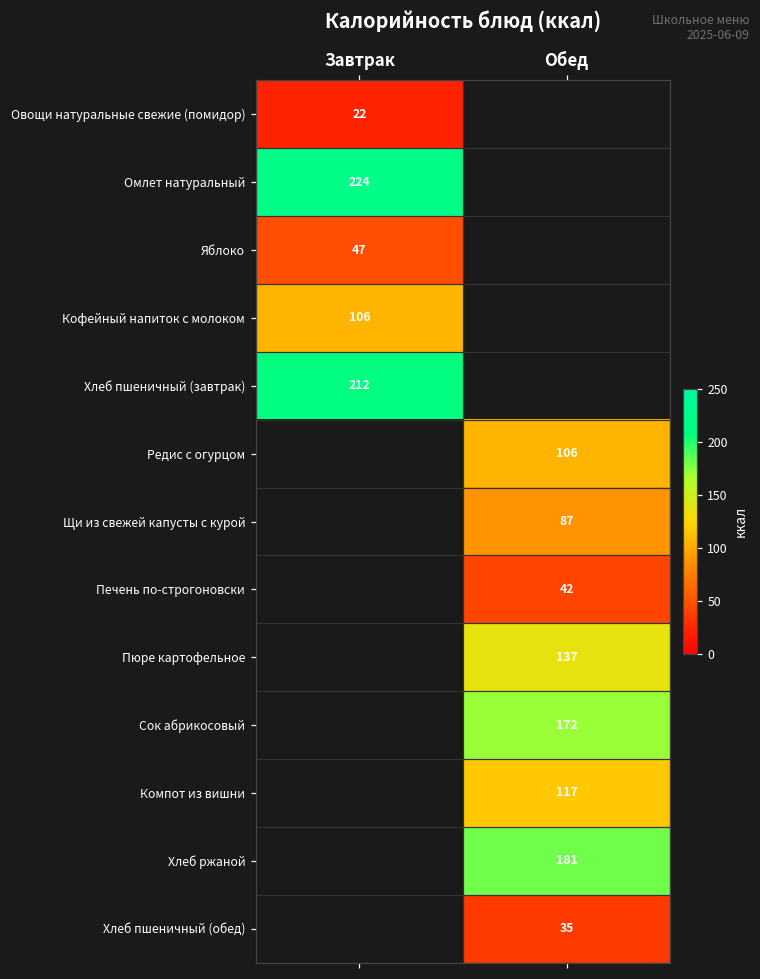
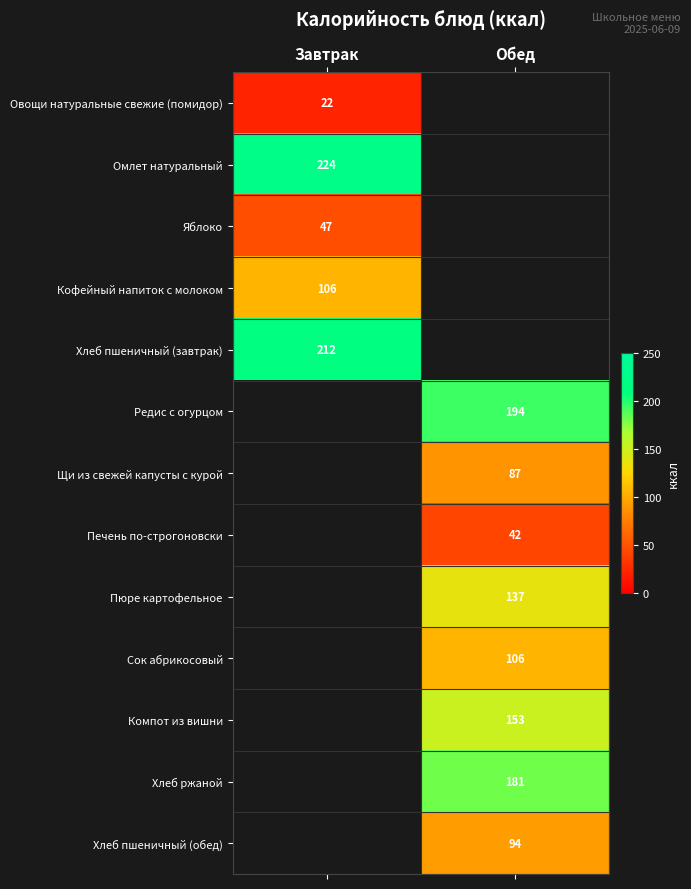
  {
    "Редис с огурцом": {
-     "Обед": 106
+     "Обед": 194
    },
    "Сок абрикосовый": {
-     "Обед": 172
+     "Обед": 106
    },
    "Компот из вишни": {
-     "Обед": 117
+     "Обед": 153
    },
    "Хлеб пшеничный (обед)": {
-     "Обед": 35
+     "Обед": 94
    }
  }
